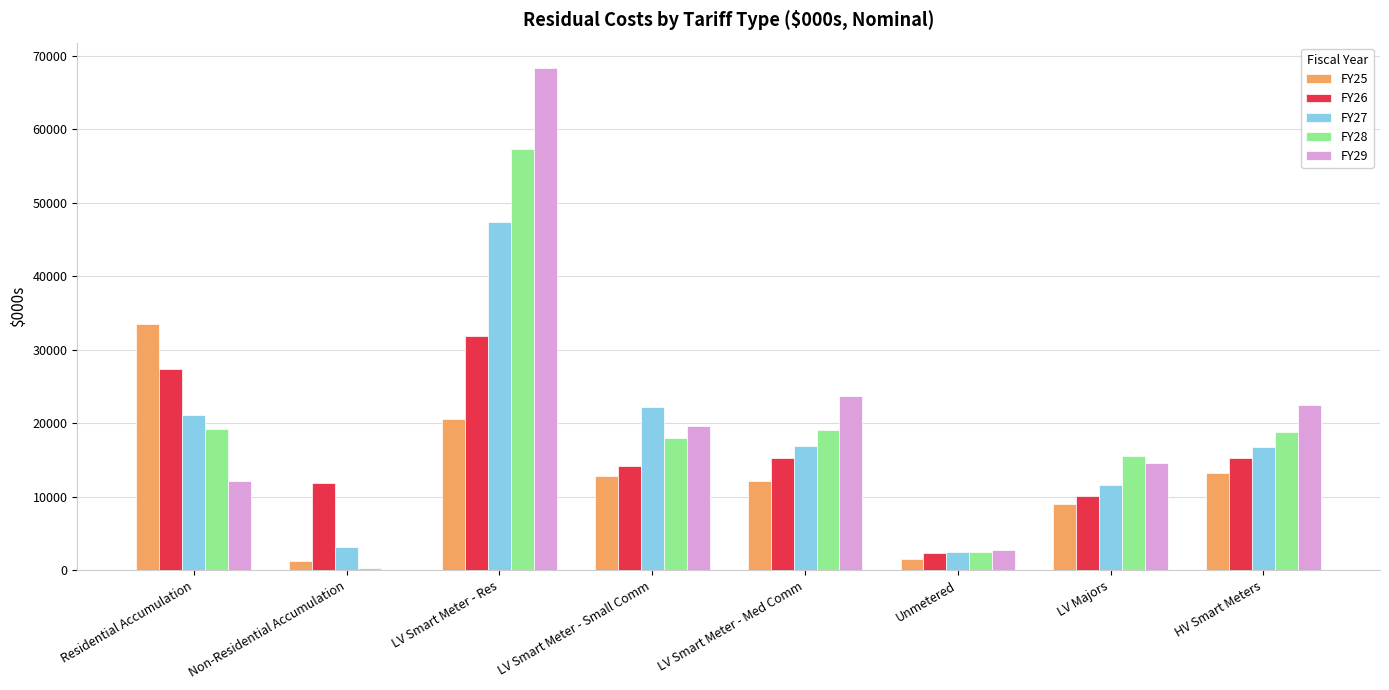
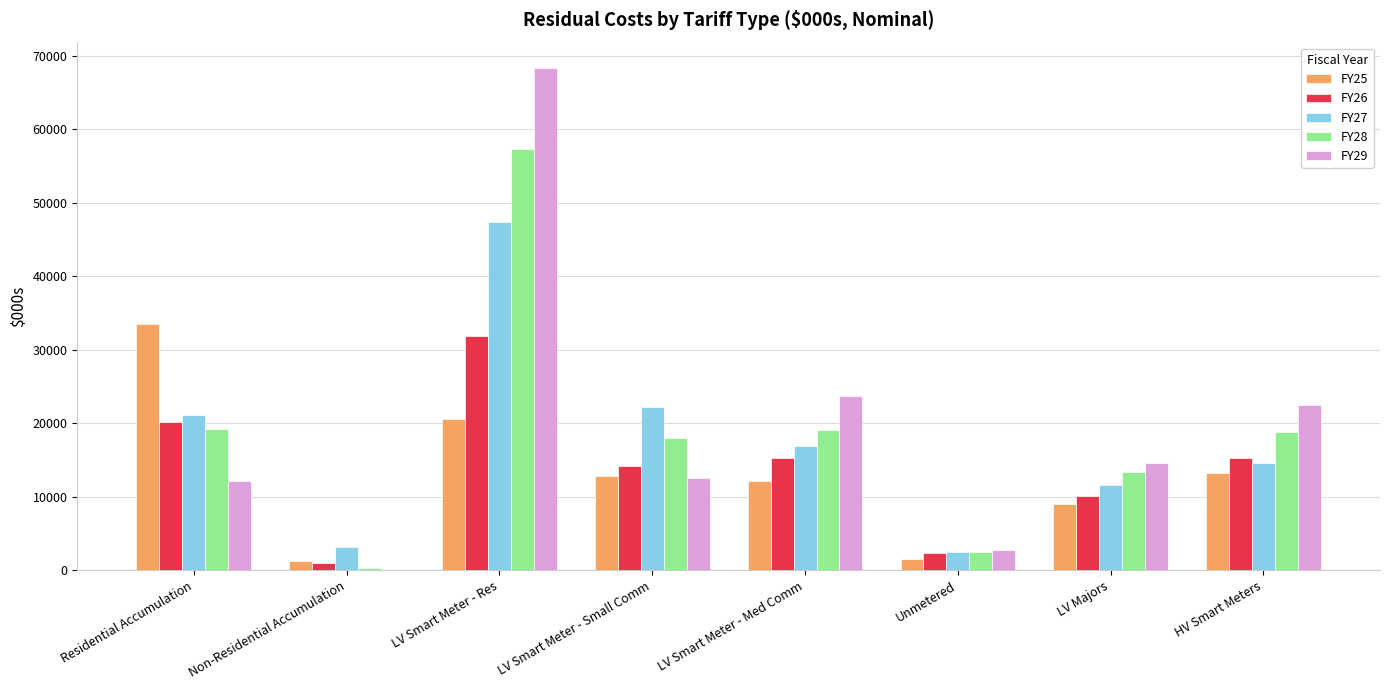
  {
    "FY25": {
      "Residential Accumulation": 34000,
      "Non-Residential Accumulation": 1000,
      "LV Smart Meter - Res": 21000,
      "LV Smart Meter - Small Comm": 13000,
      "LV Smart Meter - Med Comm": 12000,
      "Unmetered": 2000,
      "LV Majors": 9000,
      "HV Smart Meters": 13000
    },
    "FY26": {
-     "Residential Accumulation": 27000,
-     "Non-Residential Accumulation": 12000,
+     "Residential Accumulation": 20000,
+     "Non-Residential Accumulation": 1000,
      "LV Smart Meter - Res": 32000,
      "LV Smart Meter - Small Comm": 14000,
      "LV Smart Meter - Med Comm": 15000,
      "Unmetered": 2000,
      "LV Majors": 10000,
      "HV Smart Meters": 15000
    },
    "FY27": {
      "Residential Accumulation": 21000,
      "Non-Residential Accumulation": 3000,
      "LV Smart Meter - Res": 47000,
      "LV Smart Meter - Small Comm": 22000,
      "LV Smart Meter - Med Comm": 17000,
      "Unmetered": 3000,
      "LV Majors": 12000,
-     "HV Smart Meters": 17000
+     "HV Smart Meters": 15000
    },
    "FY28": {
      "Residential Accumulation": 19000,
      "Non-Residential Accumulation": 0,
      "LV Smart Meter - Res": 57000,
      "LV Smart Meter - Small Comm": 18000,
      "LV Smart Meter - Med Comm": 19000,
      "Unmetered": 3000,
-     "LV Majors": 16000,
+     "LV Majors": 13000,
      "HV Smart Meters": 19000
    },
    "FY29": {
      "Residential Accumulation": 12000,
      "Non-Residential Accumulation": 0,
      "LV Smart Meter - Res": 68000,
-     "LV Smart Meter - Small Comm": 20000,
+     "LV Smart Meter - Small Comm": 13000,
      "LV Smart Meter - Med Comm": 24000,
      "Unmetered": 3000,
      "LV Majors": 15000,
      "HV Smart Meters": 23000
    }
  }
